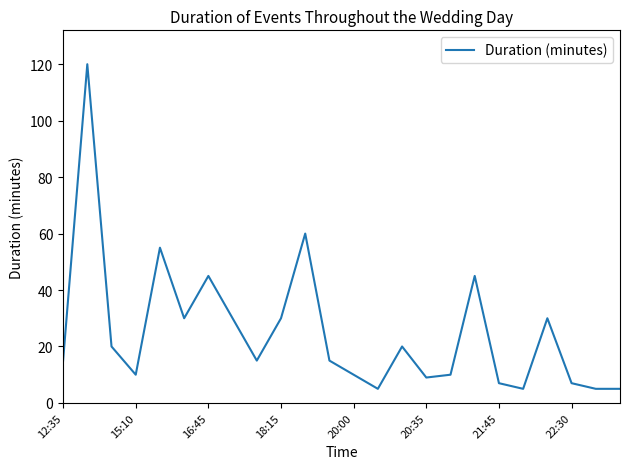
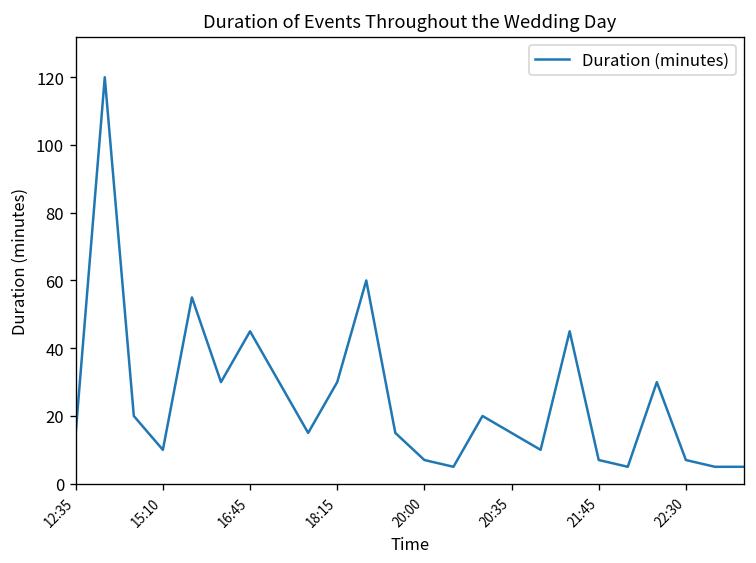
  {
    "12:35": 15,
    "15:10": 10,
    "16:45": 45,
    "18:15": 30,
-   "20:00": 10,
-   "20:35": 9,
+   "20:00": 7,
+   "20:35": 15,
    "21:45": 7,
    "22:30": 7
  }
